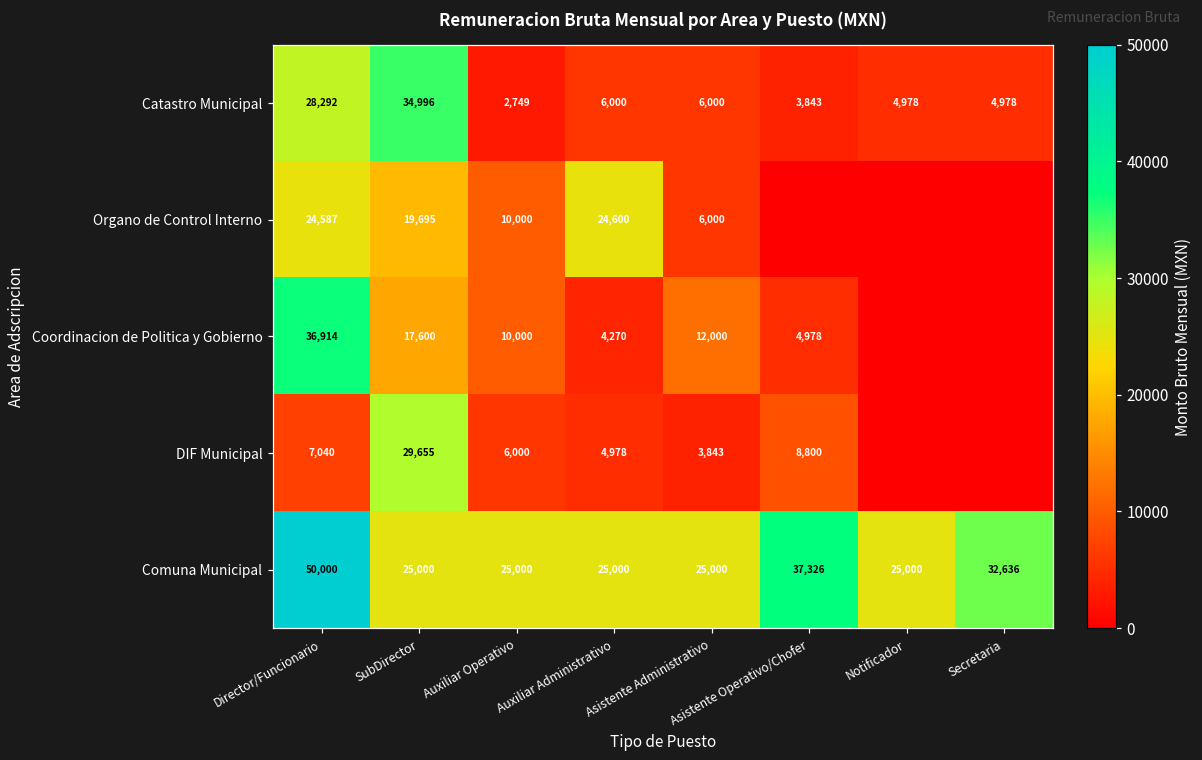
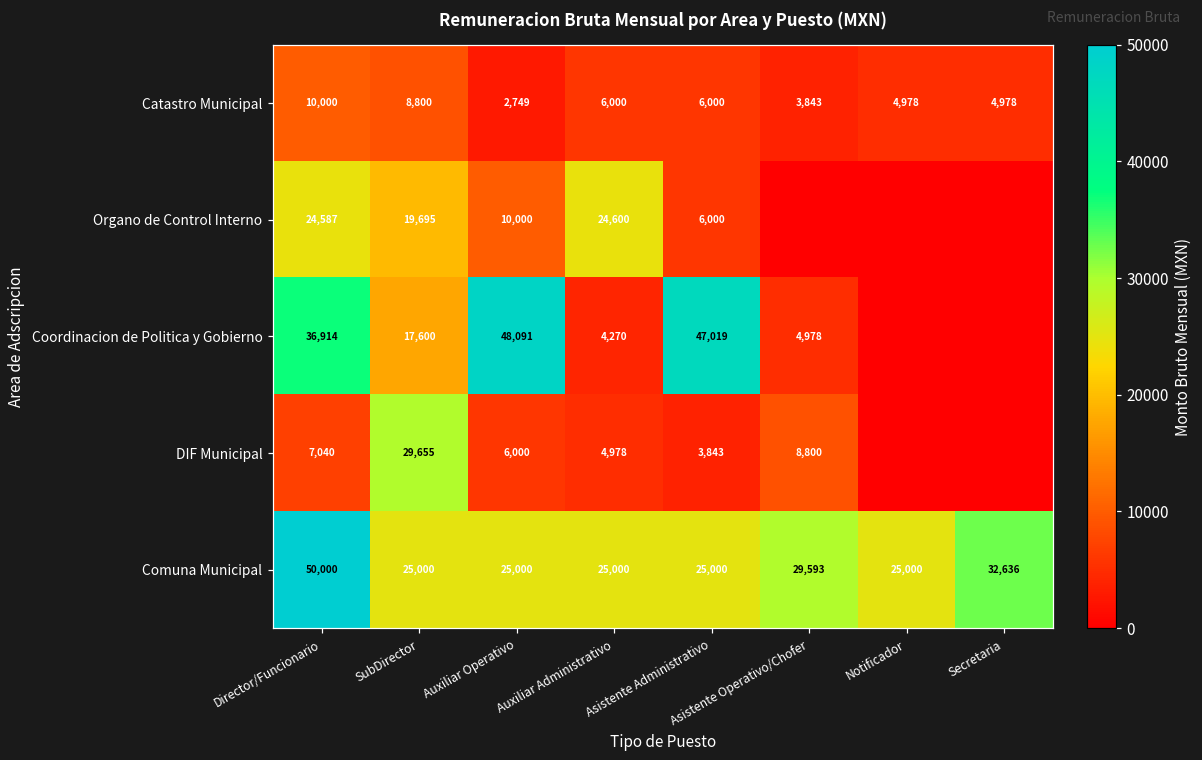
  {
    "Catastro Municipal": {
-     "Director/Funcionario": "28,292",
-     "SubDirector": "34,996",
+     "Director/Funcionario": "10,000",
+     "SubDirector": "8,800",
      "Auxiliar Operativo": "2,749",
      "Auxiliar Administrativo": "6,000",
      "Asistente Administrativo": "6,000",
      "Asistente Operativo/Chofer": "3,843",
      "Notificador": "4,978",
      "Secretaria": "4,978"
    },
    "Organo de Control Interno": {
      "Director/Funcionario": "24,587",
      "SubDirector": "19,695",
      "Auxiliar Operativo": "10,000",
      "Auxiliar Administrativo": "24,600",
      "Asistente Administrativo": "6,000"
    },
    "Coordinacion de Politica y Gobierno": {
      "Director/Funcionario": "36,914",
      "SubDirector": "17,600",
-     "Auxiliar Operativo": "10,000",
+     "Auxiliar Operativo": "48,091",
      "Auxiliar Administrativo": "4,270",
-     "Asistente Administrativo": "12,000",
+     "Asistente Administrativo": "47,019",
      "Asistente Operativo/Chofer": "4,978"
    },
    "DIF Municipal": {
      "Director/Funcionario": "7,040",
      "SubDirector": "29,655",
      "Auxiliar Operativo": "6,000",
      "Auxiliar Administrativo": "4,978",
      "Asistente Administrativo": "3,843",
      "Asistente Operativo/Chofer": "8,800"
    },
    "Comuna Municipal": {
      "Director/Funcionario": "50,000",
      "SubDirector": "25,000",
      "Auxiliar Operativo": "25,000",
      "Auxiliar Administrativo": "25,000",
      "Asistente Administrativo": "25,000",
-     "Asistente Operativo/Chofer": "37,326",
+     "Asistente Operativo/Chofer": "29,593",
      "Notificador": "25,000",
      "Secretaria": "32,636"
    }
  }
